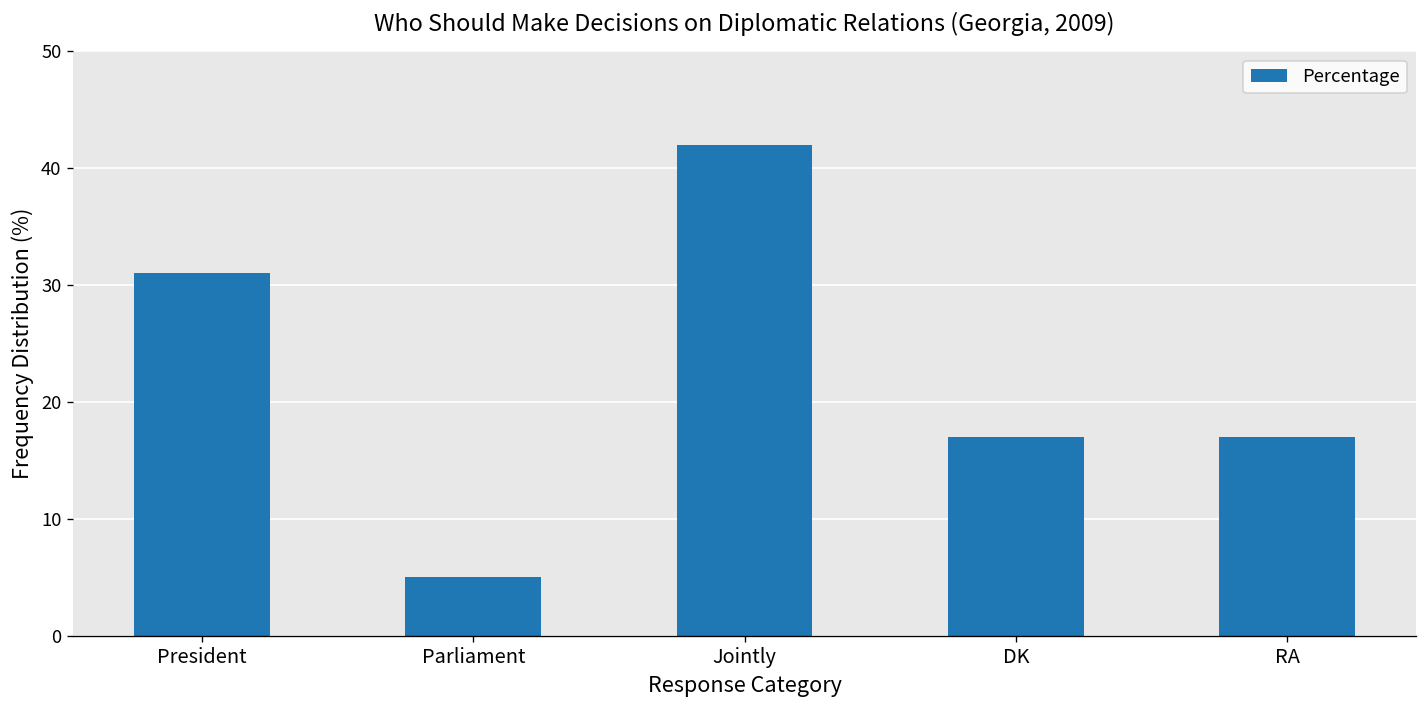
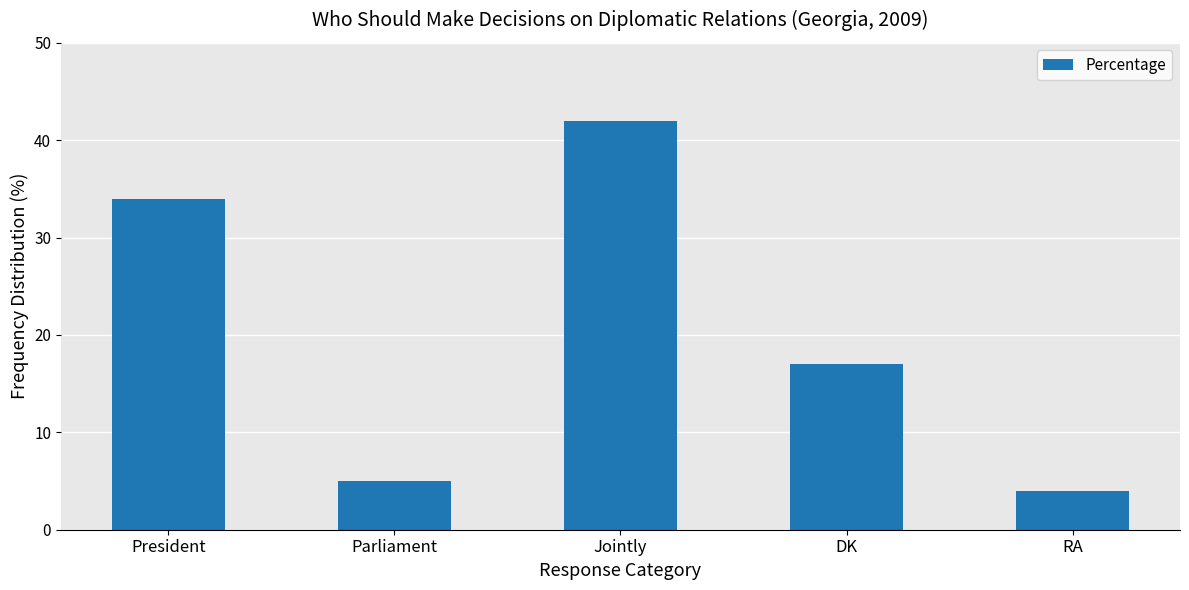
  {
-   "President": 31,
+   "President": 34,
    "Parliament": 5,
    "Jointly": 42,
    "DK": 17,
-   "RA": 17
+   "RA": 4
  }
